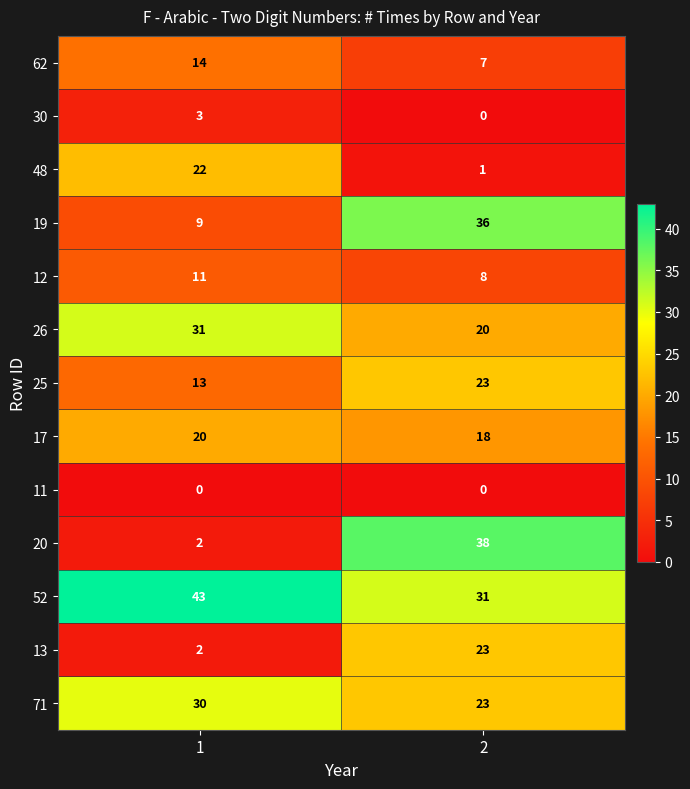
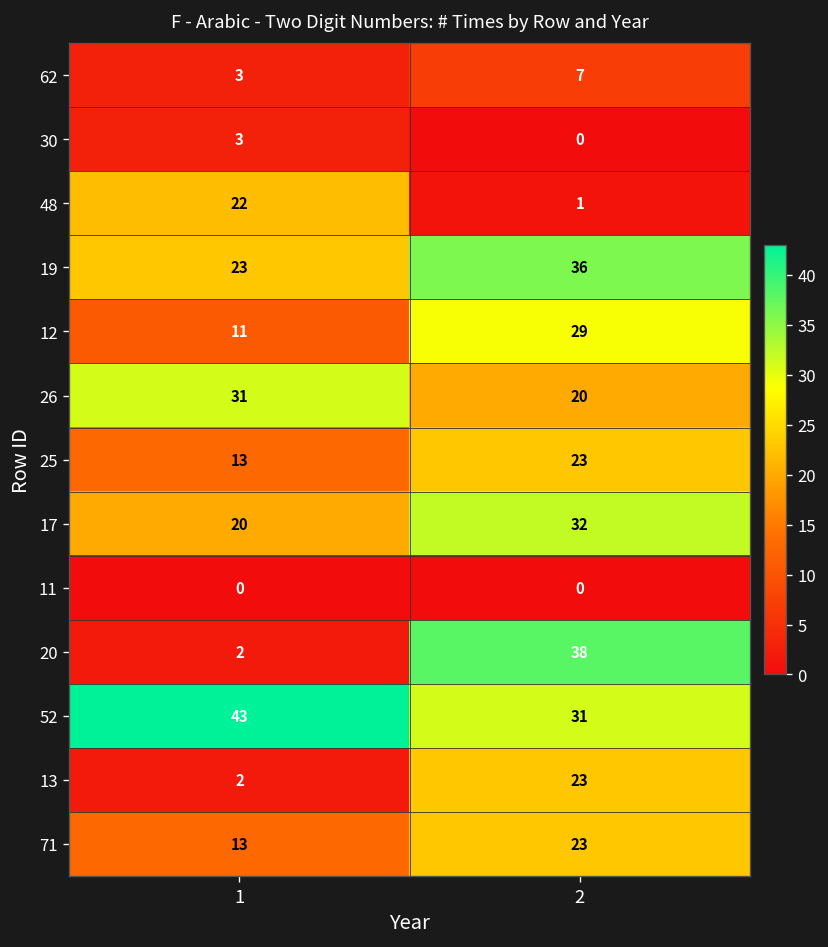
  {
    "62": {
-     "1": 14,
+     "1": 3,
      "2": 7
    },
    "30": {
      "1": 3,
      "2": 0
    },
    "48": {
      "1": 22,
      "2": 1
    },
    "19": {
-     "1": 9,
+     "1": 23,
      "2": 36
    },
    "12": {
      "1": 11,
-     "2": 8
+     "2": 29
    },
    "26": {
      "1": 31,
      "2": 20
    },
    "25": {
      "1": 13,
      "2": 23
    },
    "17": {
      "1": 20,
-     "2": 18
+     "2": 32
    },
    "11": {
      "1": 0,
      "2": 0
    },
    "20": {
      "1": 2,
      "2": 38
    },
    "52": {
      "1": 43,
      "2": 31
    },
    "13": {
      "1": 2,
      "2": 23
    },
    "71": {
-     "1": 30,
+     "1": 13,
      "2": 23
    }
  }
